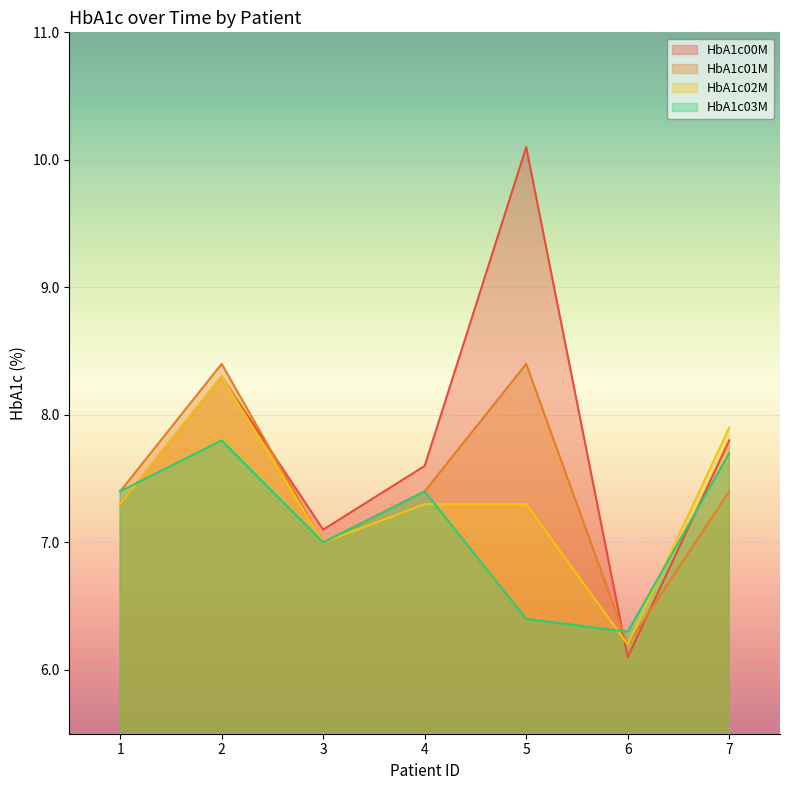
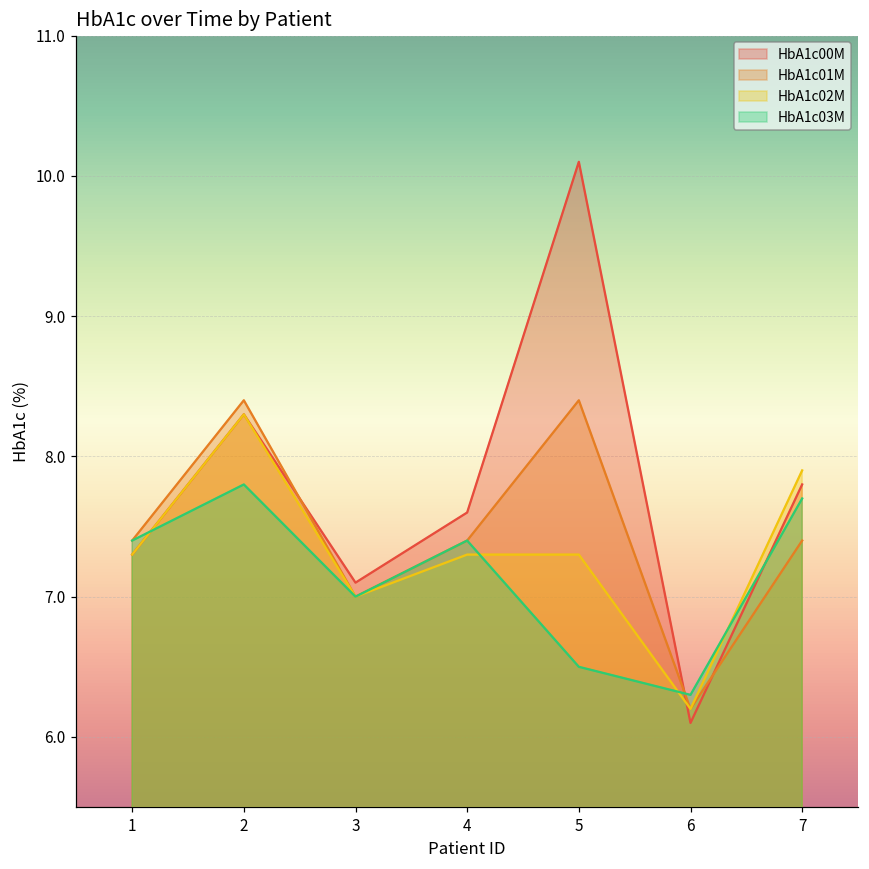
  {
    "HbA1c03M": {
      "2": 7.8,
-     "5": 6.4,
+     "5": 6.5,
      "6": 6.3,
      "7": 7.7
    }
  }
